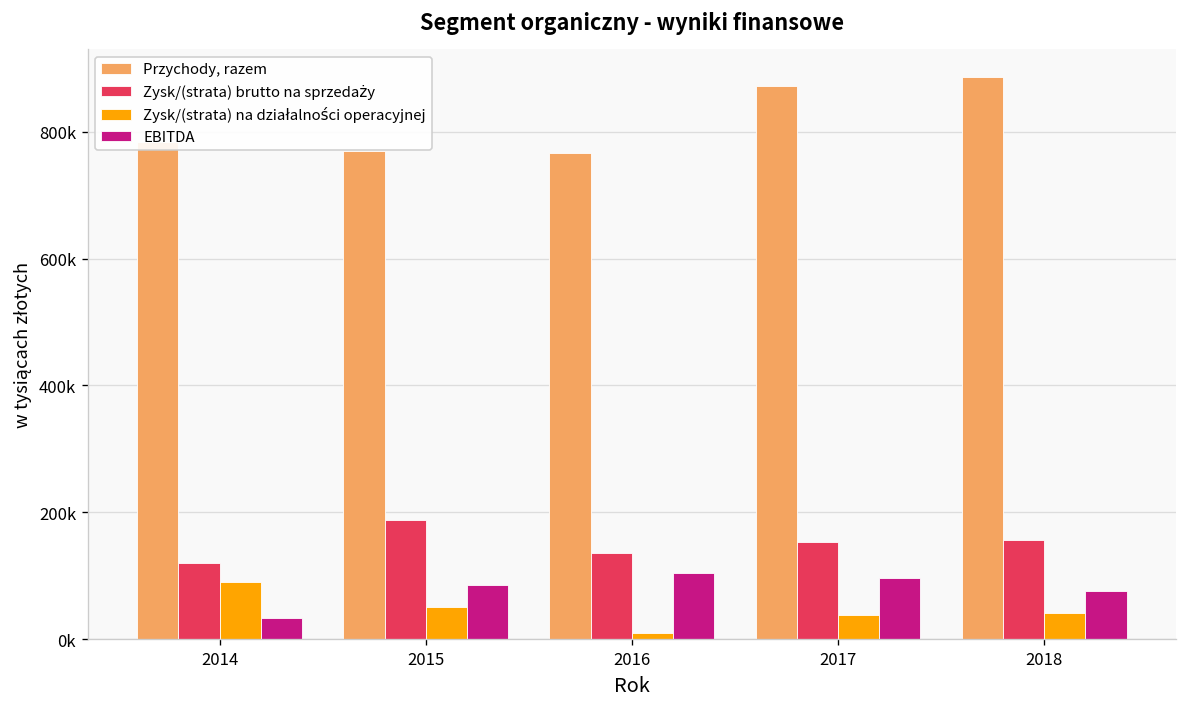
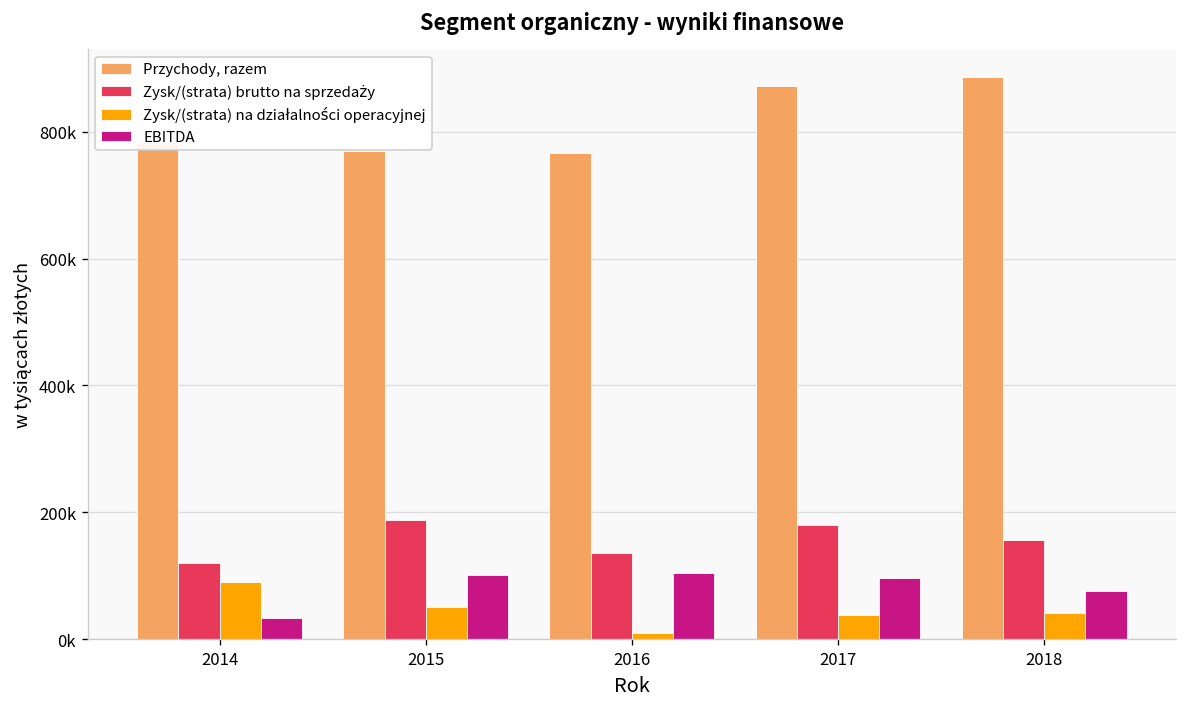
  {
    "Przychody, razem": {
      "2016": 770000,
      "2017": 870000,
      "2018": 890000
    },
    "Zysk/(strata) brutto na sprzedaży": {
      "2014": 120000,
      "2015": 190000,
      "2016": 140000,
-     "2017": 150000,
+     "2017": 180000,
      "2018": 160000
    },
    "Zysk/(strata) na działalności operacyjnej": {
      "2014": 90000,
      "2015": 50000,
      "2016": 10000,
      "2017": 40000,
      "2018": 40000
    },
    "EBITDA": {
      "2014": 30000,
-     "2015": 90000,
+     "2015": 100000,
      "2016": 100000,
      "2017": 100000,
      "2018": 80000
    }
  }
